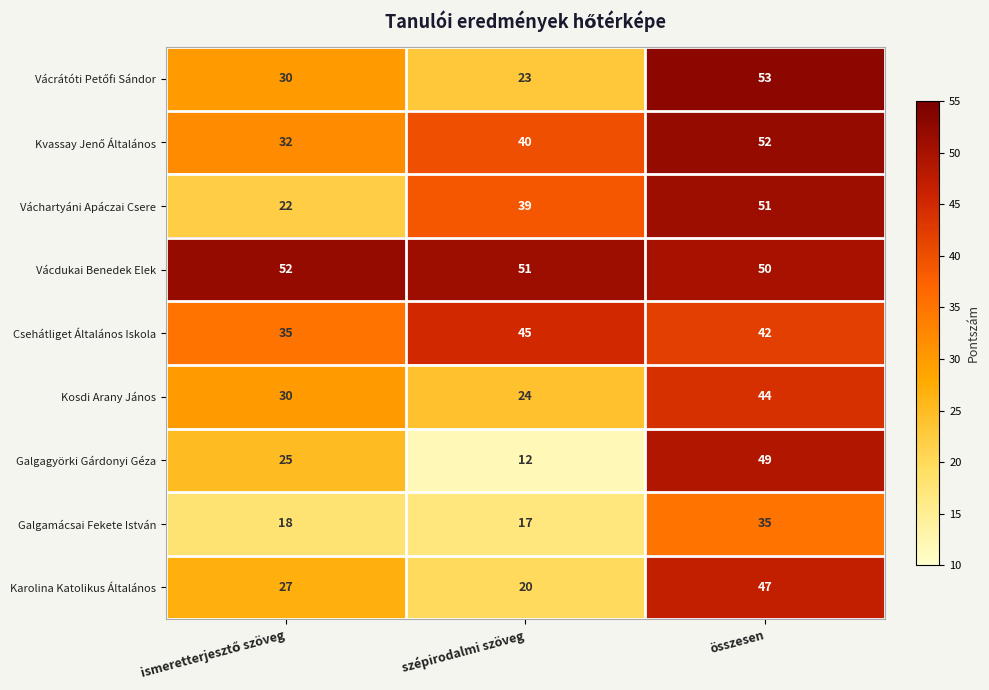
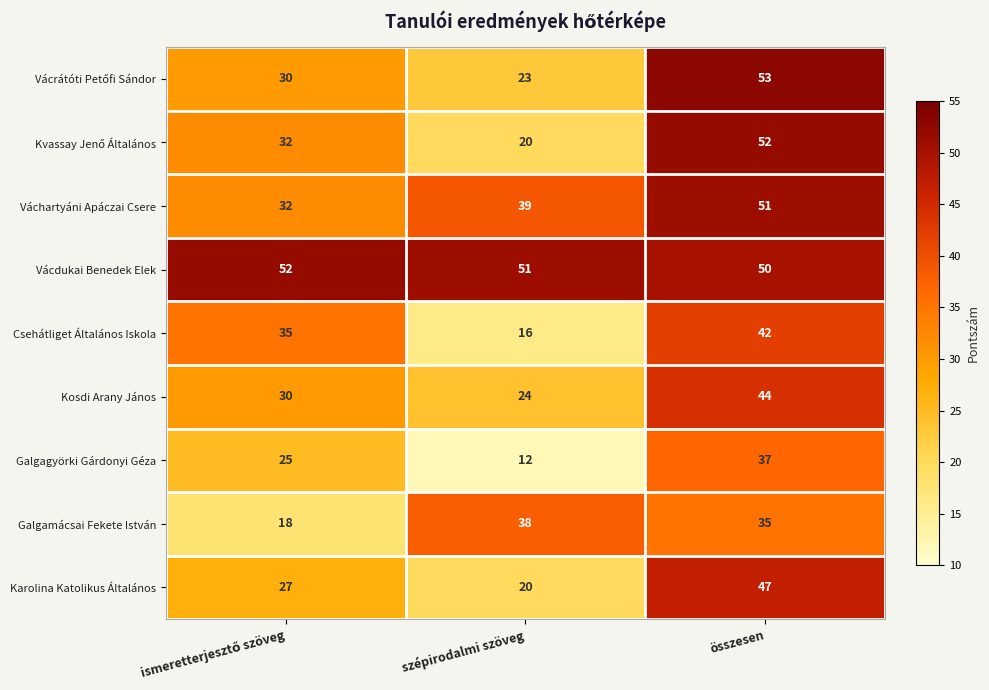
  {
    "Vácrátóti Petőfi Sándor": {
      "ismeretterjesztő szöveg": 30,
      "szépirodalmi szöveg": 23,
      "összesen": 53
    },
    "Kvassay Jenő Általános": {
      "ismeretterjesztő szöveg": 32,
-     "szépirodalmi szöveg": 40,
+     "szépirodalmi szöveg": 20,
      "összesen": 52
    },
    "Váchartyáni Apáczai Csere": {
-     "ismeretterjesztő szöveg": 22,
+     "ismeretterjesztő szöveg": 32,
      "szépirodalmi szöveg": 39,
      "összesen": 51
    },
    "Vácdukai Benedek Elek": {
      "ismeretterjesztő szöveg": 52,
      "szépirodalmi szöveg": 51,
      "összesen": 50
    },
    "Csehátliget Általános Iskola": {
      "ismeretterjesztő szöveg": 35,
-     "szépirodalmi szöveg": 45,
+     "szépirodalmi szöveg": 16,
      "összesen": 42
    },
    "Kosdi Arany János": {
      "ismeretterjesztő szöveg": 30,
      "szépirodalmi szöveg": 24,
      "összesen": 44
    },
    "Galgagyörki Gárdonyi Géza": {
      "ismeretterjesztő szöveg": 25,
      "szépirodalmi szöveg": 12,
-     "összesen": 49
+     "összesen": 37
    },
    "Galgamácsai Fekete István": {
      "ismeretterjesztő szöveg": 18,
-     "szépirodalmi szöveg": 17,
+     "szépirodalmi szöveg": 38,
      "összesen": 35
    },
    "Karolina Katolikus Általános": {
      "ismeretterjesztő szöveg": 27,
      "szépirodalmi szöveg": 20,
      "összesen": 47
    }
  }
